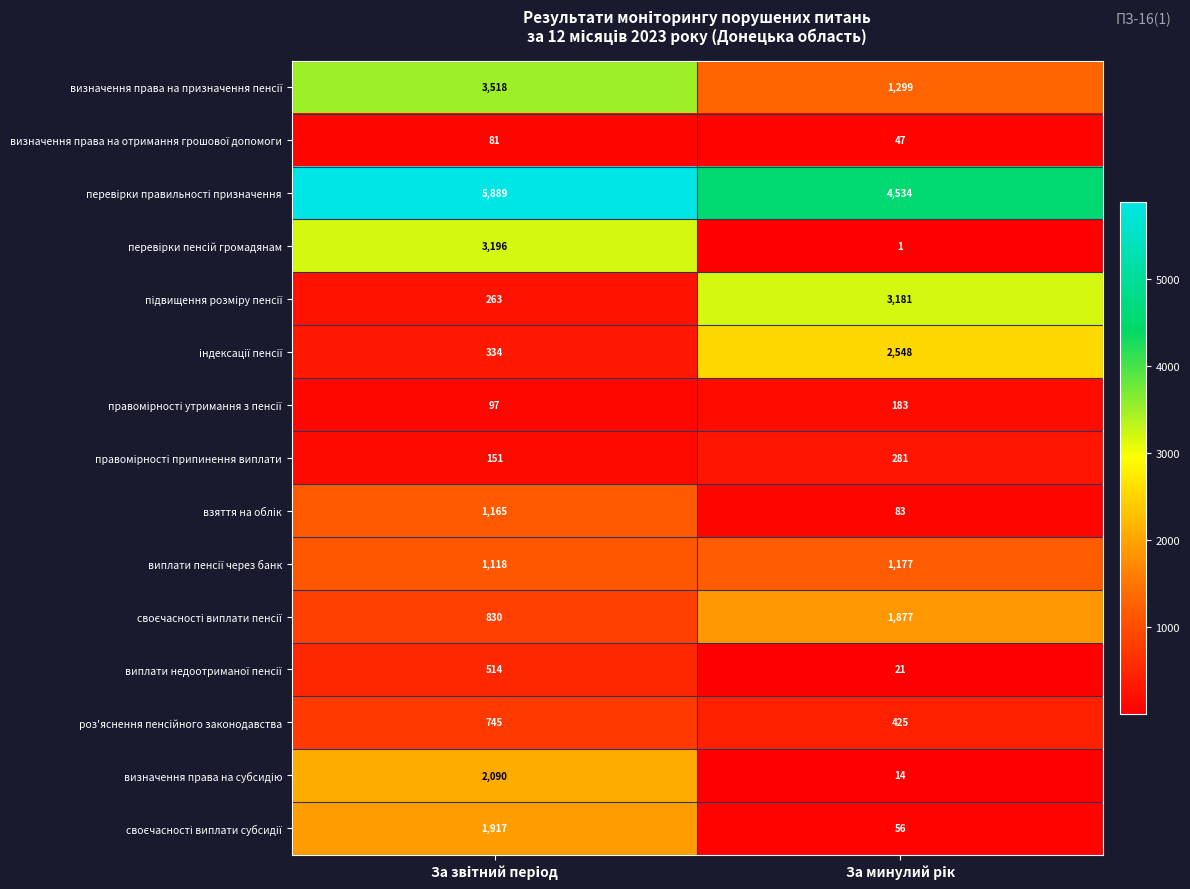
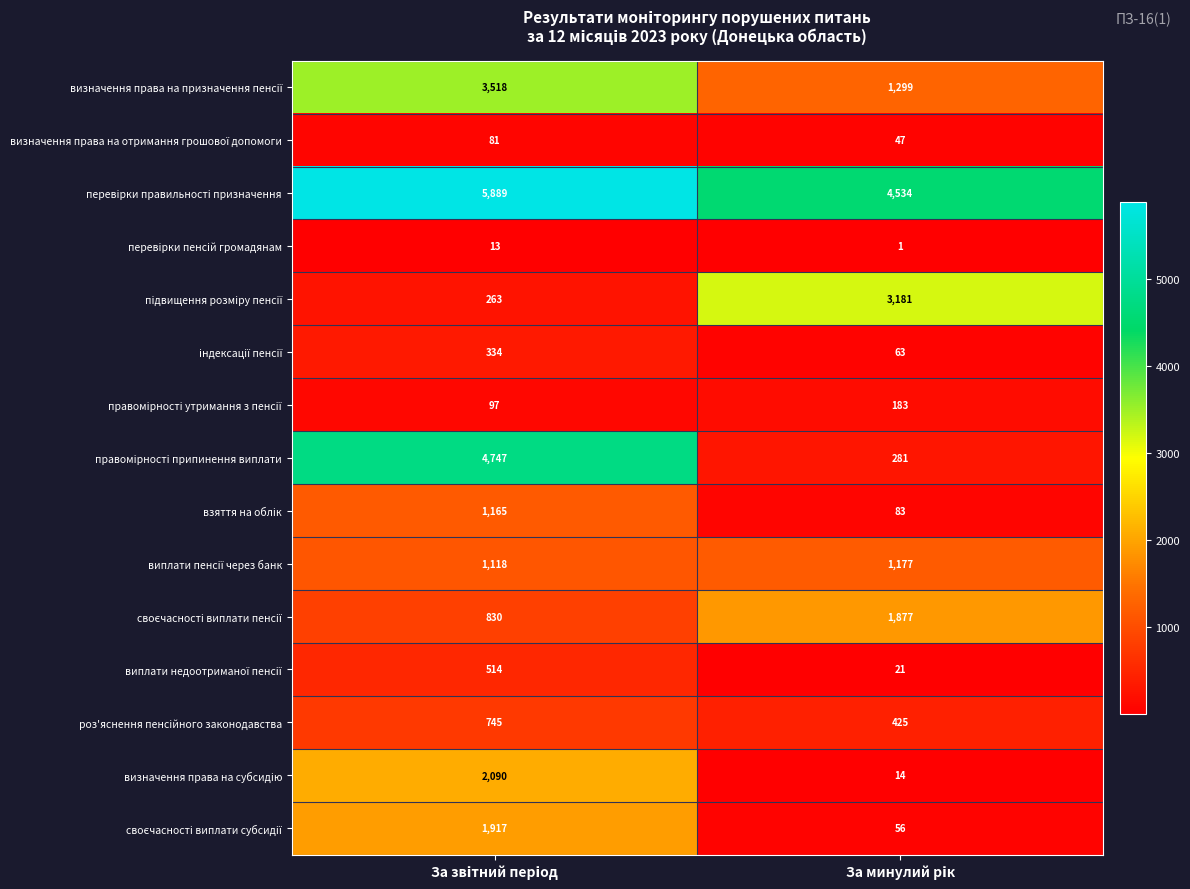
  {
    "визначення права на призначення пенсії": {
      "За звітний період": "3,518",
      "За минулий рік": "1,299"
    },
    "визначення права на отримання грошової допомоги": {
      "За звітний період": "81",
      "За минулий рік": "47"
    },
    "перевірки правильності призначення": {
      "За звітний період": "5,889",
      "За минулий рік": "4,534"
    },
    "перевірки пенсій громадянам": {
-     "За звітний період": "3,196",
+     "За звітний період": "13",
      "За минулий рік": "1"
    },
    "підвищення розміру пенсії": {
      "За звітний період": "263",
      "За минулий рік": "3,181"
    },
    "індексації пенсії": {
      "За звітний період": "334",
-     "За минулий рік": "2,548"
+     "За минулий рік": "63"
    },
    "правомірності утримання з пенсії": {
      "За звітний період": "97",
      "За минулий рік": "183"
    },
    "правомірності припинення виплати": {
-     "За звітний період": "151",
+     "За звітний період": "4,747",
      "За минулий рік": "281"
    },
    "взяття на облік": {
      "За звітний період": "1,165",
      "За минулий рік": "83"
    },
    "виплати пенсії через банк": {
      "За звітний період": "1,118",
      "За минулий рік": "1,177"
    },
    "своєчасності виплати пенсії": {
      "За звітний період": "830",
      "За минулий рік": "1,877"
    },
    "виплати недоотриманої пенсії": {
      "За звітний період": "514",
      "За минулий рік": "21"
    },
    "роз'яснення пенсійного законодавства": {
      "За звітний період": "745",
      "За минулий рік": "425"
    },
    "визначення права на субсидію": {
      "За звітний період": "2,090",
      "За минулий рік": "14"
    },
    "своєчасності виплати субсидії": {
      "За звітний період": "1,917",
      "За минулий рік": "56"
    }
  }
